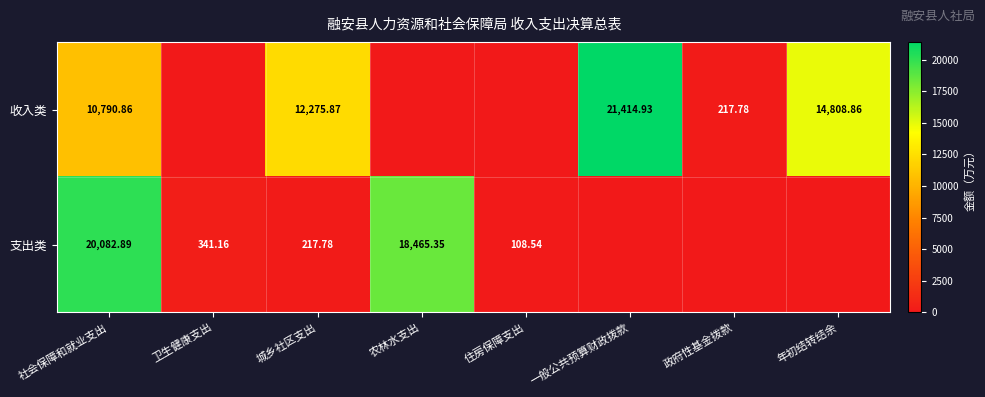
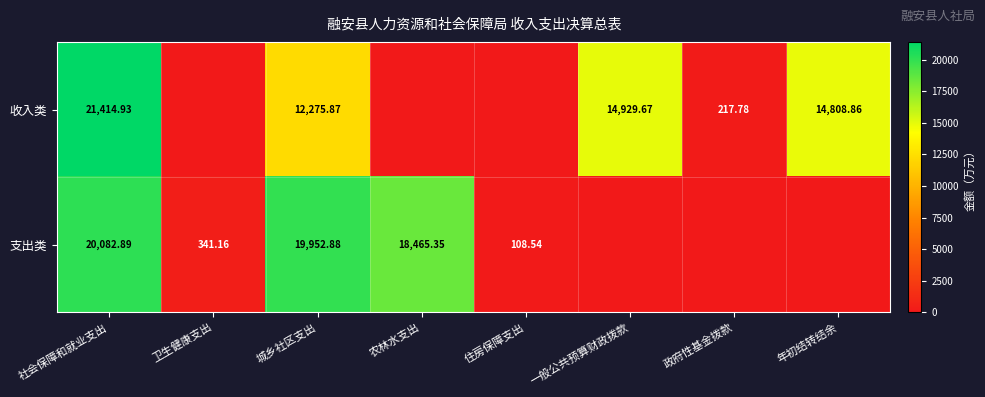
  {
    "收入类": {
-     "社会保障和就业支出": "10,790.86",
+     "社会保障和就业支出": "21,414.93",
      "城乡社区支出": "12,275.87",
-     "一般公共预算财政拨款": "21,414.93",
+     "一般公共预算财政拨款": "14,929.67",
      "政府性基金拨款": "217.78",
      "年初结转结余": "14,808.86"
    },
    "支出类": {
      "社会保障和就业支出": "20,082.89",
      "卫生健康支出": "341.16",
-     "城乡社区支出": "217.78",
+     "城乡社区支出": "19,952.88",
      "农林水支出": "18,465.35",
      "住房保障支出": "108.54"
    }
  }
